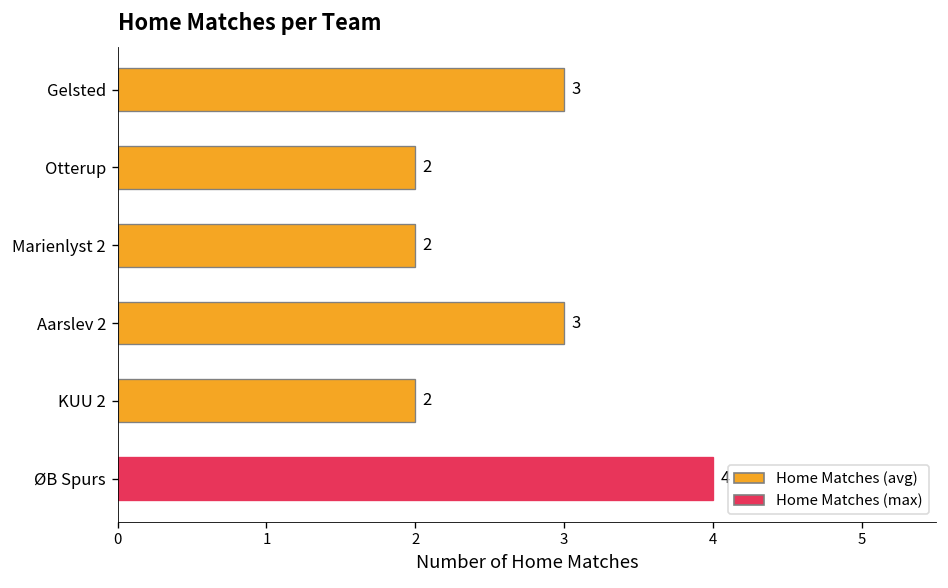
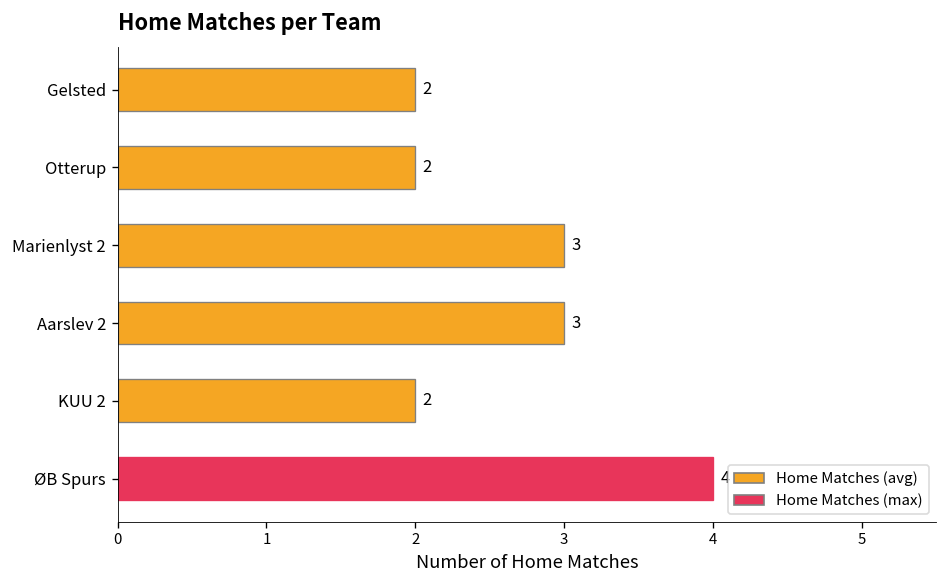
  {
-   "Gelsted": 3,
+   "Gelsted": 2,
    "Otterup": 2,
-   "Marienlyst 2": 2,
+   "Marienlyst 2": 3,
    "Aarslev 2": 3,
    "KUU 2": 2
  }
